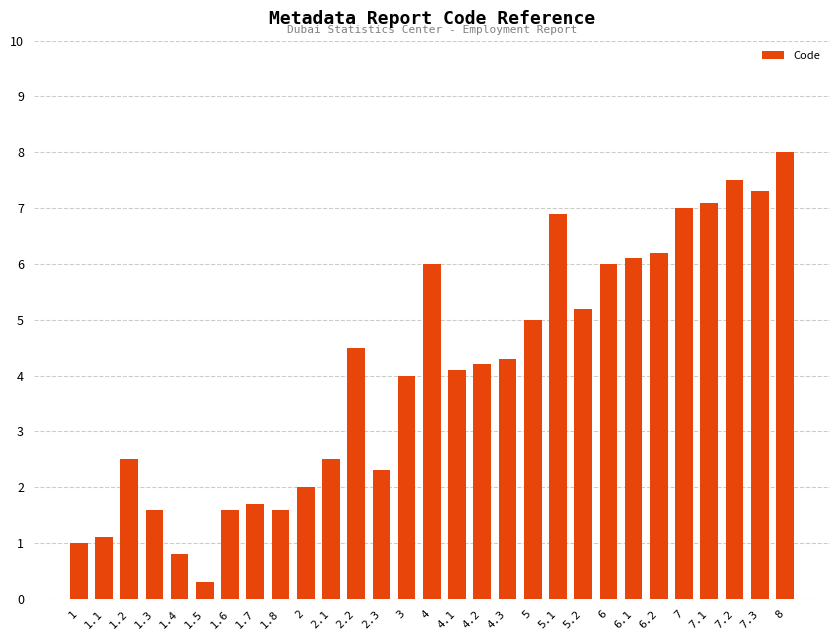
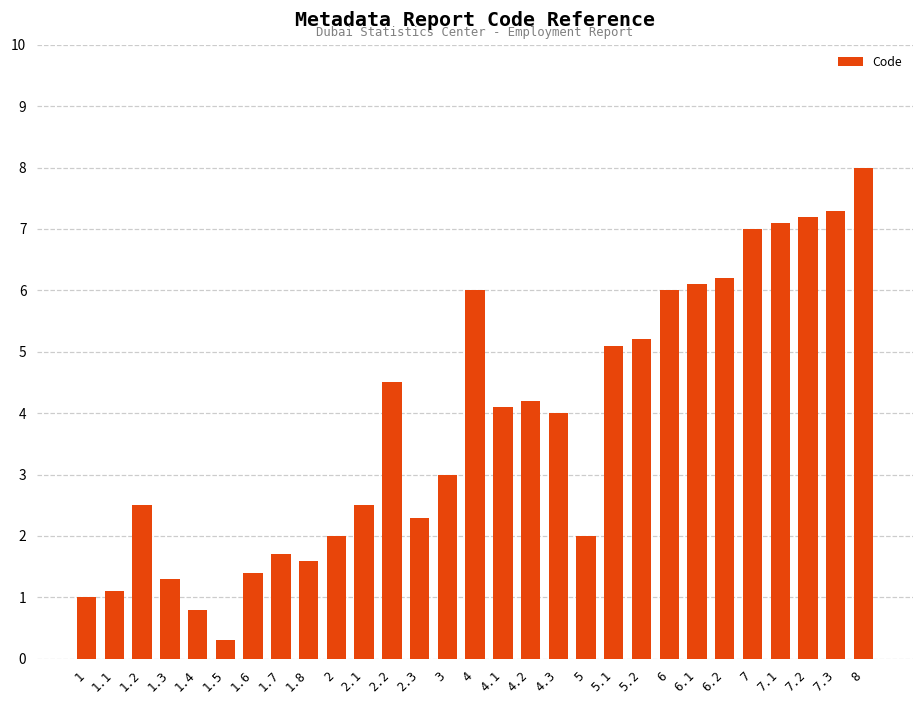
  {
    "1": 1.0,
    "1.1": 1.1,
    "1.2": 2.5,
-   "1.3": 1.6,
+   "1.3": 1.3,
    "1.4": 0.8,
    "1.5": 0.3,
-   "1.6": 1.6,
+   "1.6": 1.4,
    "1.7": 1.7,
    "1.8": 1.6,
    "2": 2.0,
    "2.1": 2.5,
    "2.2": 4.5,
    "2.3": 2.3,
-   "3": 4,
+   "3": 3,
    "4": 6.0,
    "4.1": 4.1,
    "4.2": 4.2,
-   "4.3": 4.3,
-   "5": 5,
-   "5.1": 6.9,
+   "4.3": 4.0,
+   "5": 2,
+   "5.1": 5.1,
    "5.2": 5.2,
    "6": 6.0,
    "6.1": 6.1,
    "6.2": 6.2,
    "7": 7.0,
    "7.1": 7.1,
-   "7.2": 7.5,
+   "7.2": 7.2,
    "7.3": 7.3,
    "8": 8.0
  }
